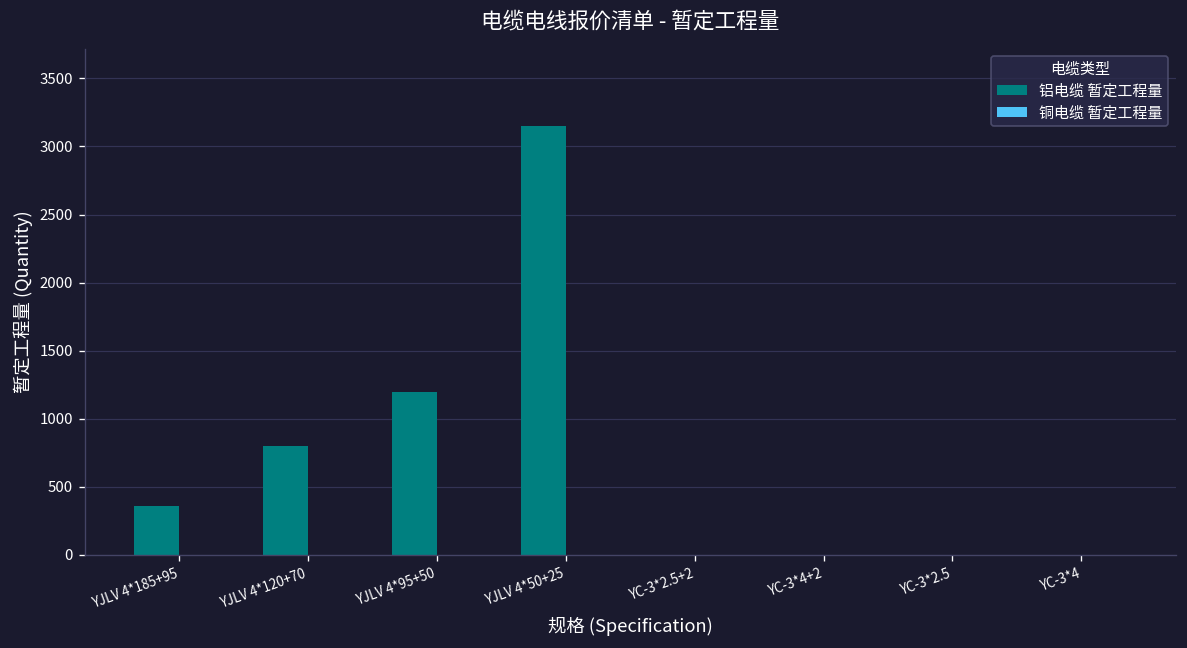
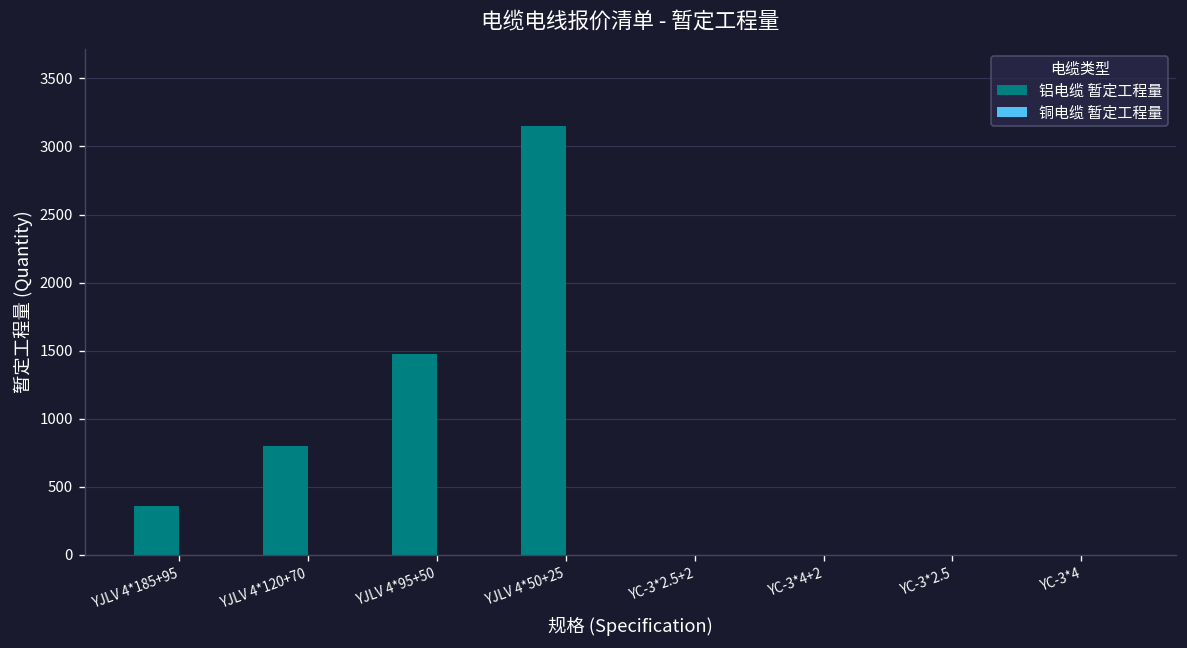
  {
    "铝电缆 暂定工程量": {
      "YJLV 4*185+95": 360,
      "YJLV 4*120+70": 800,
-     "YJLV 4*95+50": 1200,
+     "YJLV 4*95+50": 1470,
      "YJLV 4*50+25": 3150,
      "YC-3*2.5+2": 0,
      "YC-3*4+2": 0,
      "YC-3*2.5": 0,
      "YC-3*4": 0
    },
    "铜电缆 暂定工程量": {
      "YJLV 4*185+95": 0,
      "YJLV 4*120+70": 0,
      "YJLV 4*95+50": 0,
      "YJLV 4*50+25": 0
    }
  }
